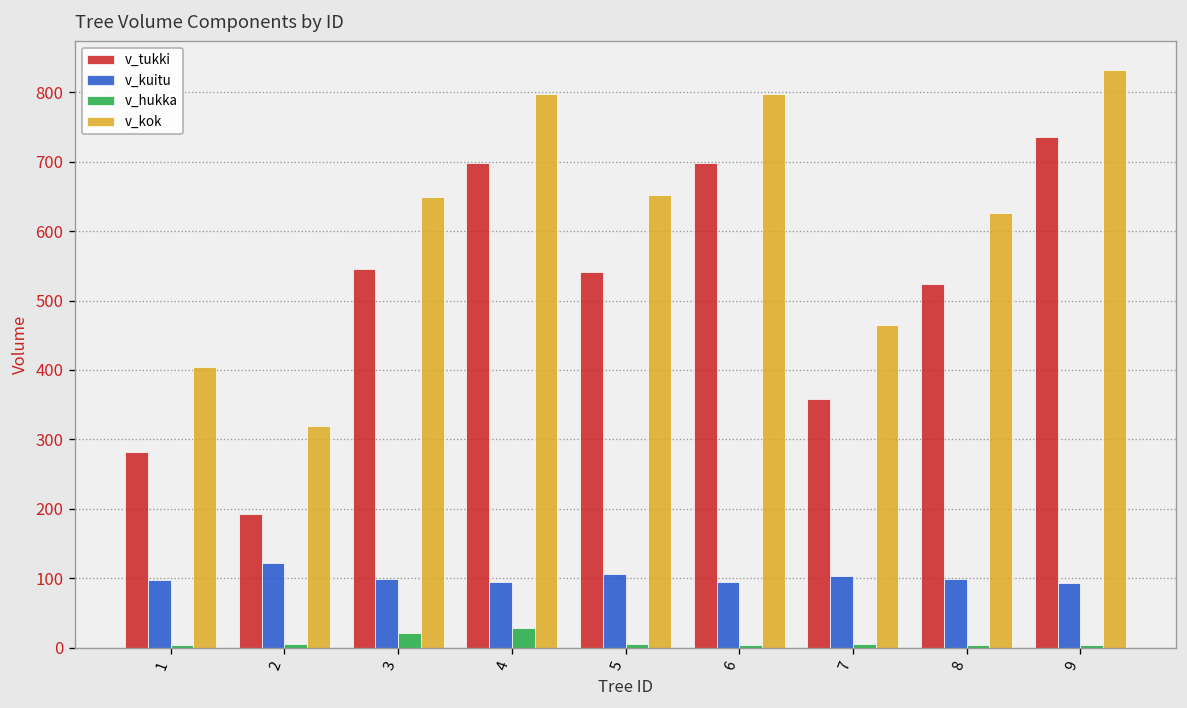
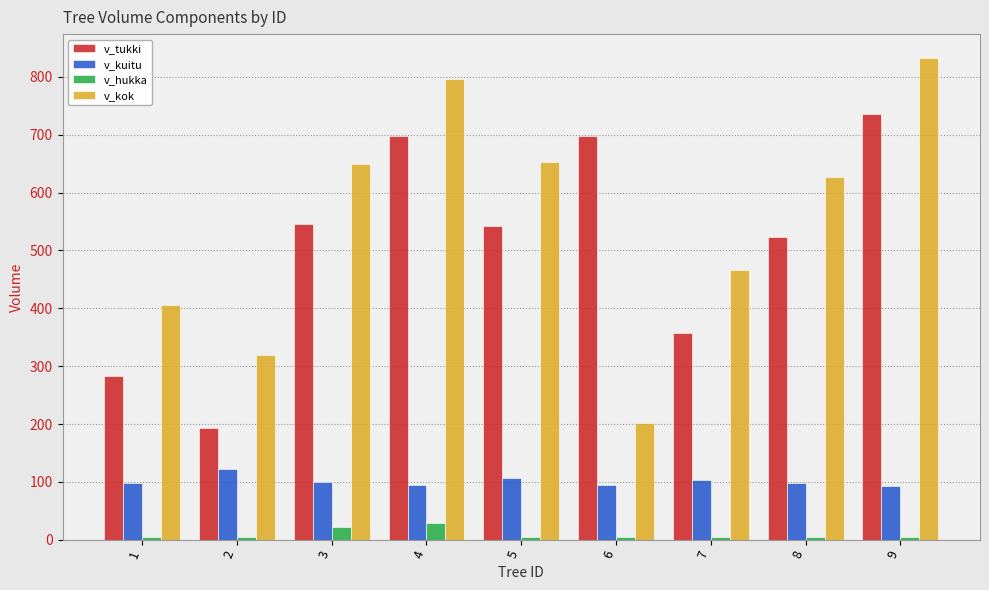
  {
    "v_tukki": {
      "1": 280,
      "2": 190,
      "3": 550,
      "4": 700,
      "5": 540,
      "6": 700,
      "7": 360,
      "8": 520,
      "9": 740
    },
    "v_kuitu": {
      "1": 100,
      "2": 120,
      "3": 100,
      "4": 90,
      "5": 110,
      "6": 90,
      "7": 100,
      "8": 100,
      "9": 90
    },
    "v_hukka": {
      "1": 0,
      "2": 0,
      "3": 20,
      "4": 30,
      "5": 0,
      "7": 0,
      "8": 0
    },
    "v_kok": {
      "1": 400,
      "2": 320,
      "3": 650,
      "4": 800,
      "5": 650,
-     "6": 800,
+     "6": 200,
      "7": 470,
      "8": 630,
      "9": 830
    }
  }
